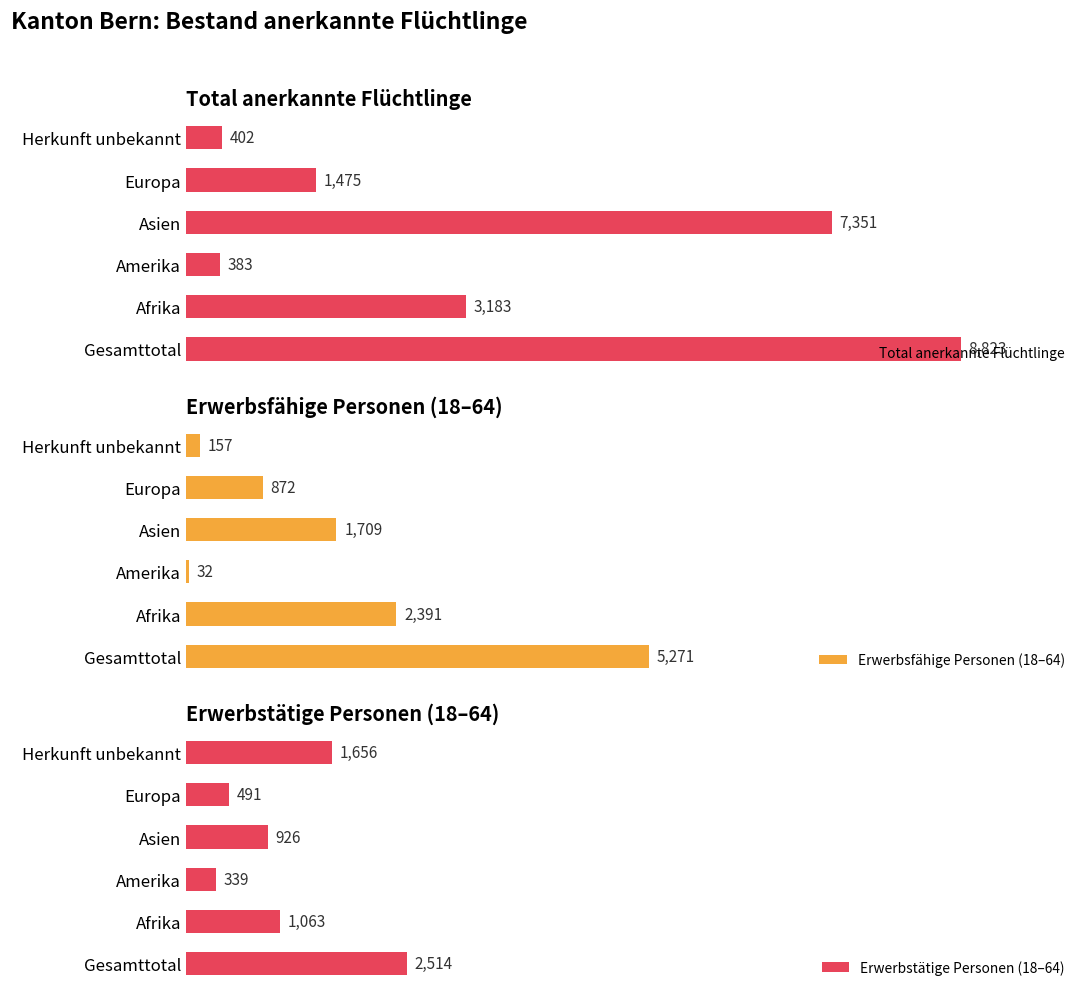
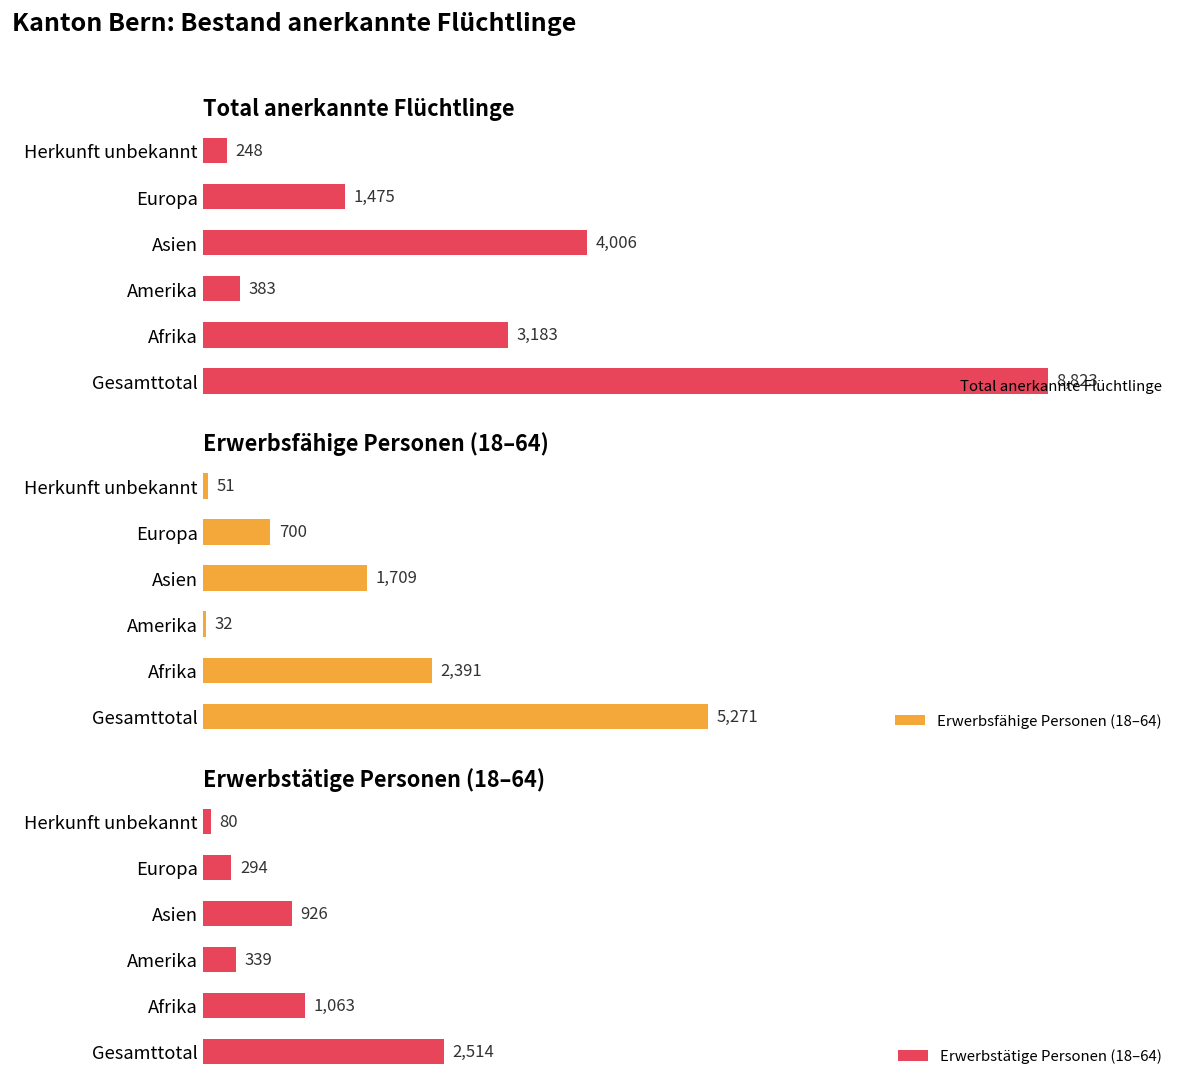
  {
    "Total anerkannte Flüchtlinge": {
-     "Herkunft unbekannt": "402",
+     "Herkunft unbekannt": "248",
      "Europa": "1,475",
-     "Asien": "7,351",
+     "Asien": "4,006",
      "Amerika": "383",
      "Afrika": "3,183",
      "Gesamttotal": "8,823"
    },
    "Erwerbsfähige Personen (18–64)": {
-     "Herkunft unbekannt": "157",
-     "Europa": "872",
+     "Herkunft unbekannt": "51",
+     "Europa": "700",
      "Asien": "1,709",
      "Amerika": "32",
      "Afrika": "2,391",
      "Gesamttotal": "5,271"
    },
    "Erwerbstätige Personen (18–64)": {
-     "Herkunft unbekannt": "1,656",
-     "Europa": "491",
+     "Herkunft unbekannt": "80",
+     "Europa": "294",
      "Asien": "926",
      "Amerika": "339",
      "Afrika": "1,063",
      "Gesamttotal": "2,514"
    }
  }
